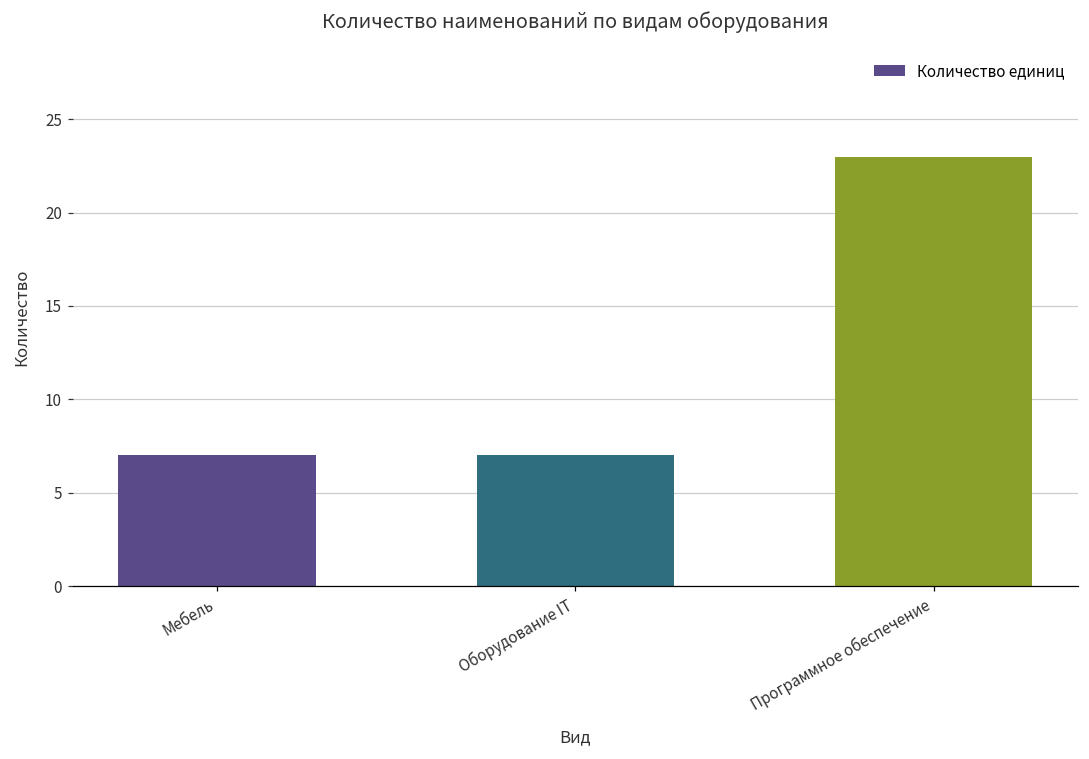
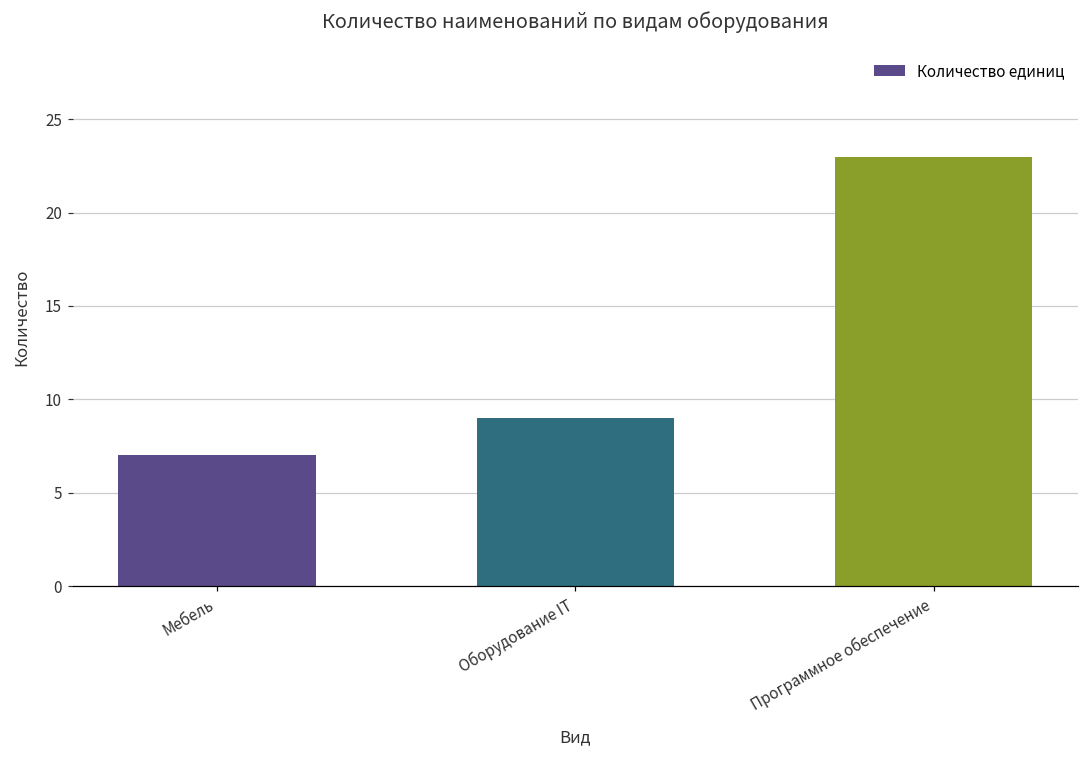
  {
    "Мебель": 7,
-   "Оборудование IT": 7,
+   "Оборудование IT": 9,
    "Программное обеспечение": 23
  }
